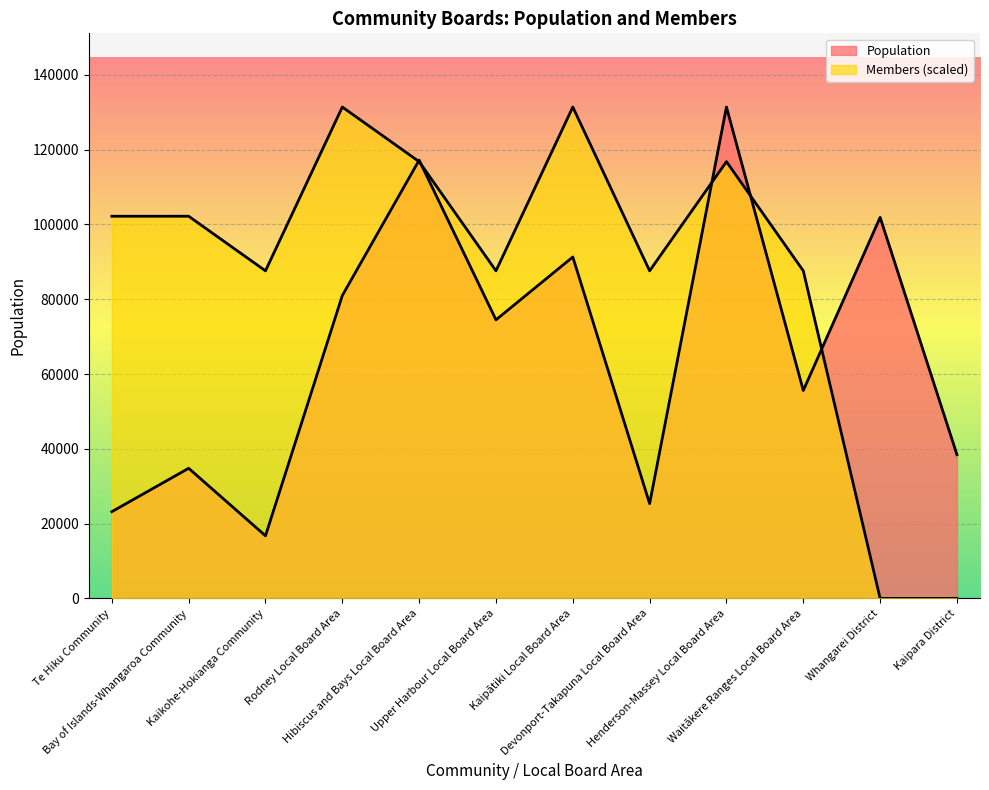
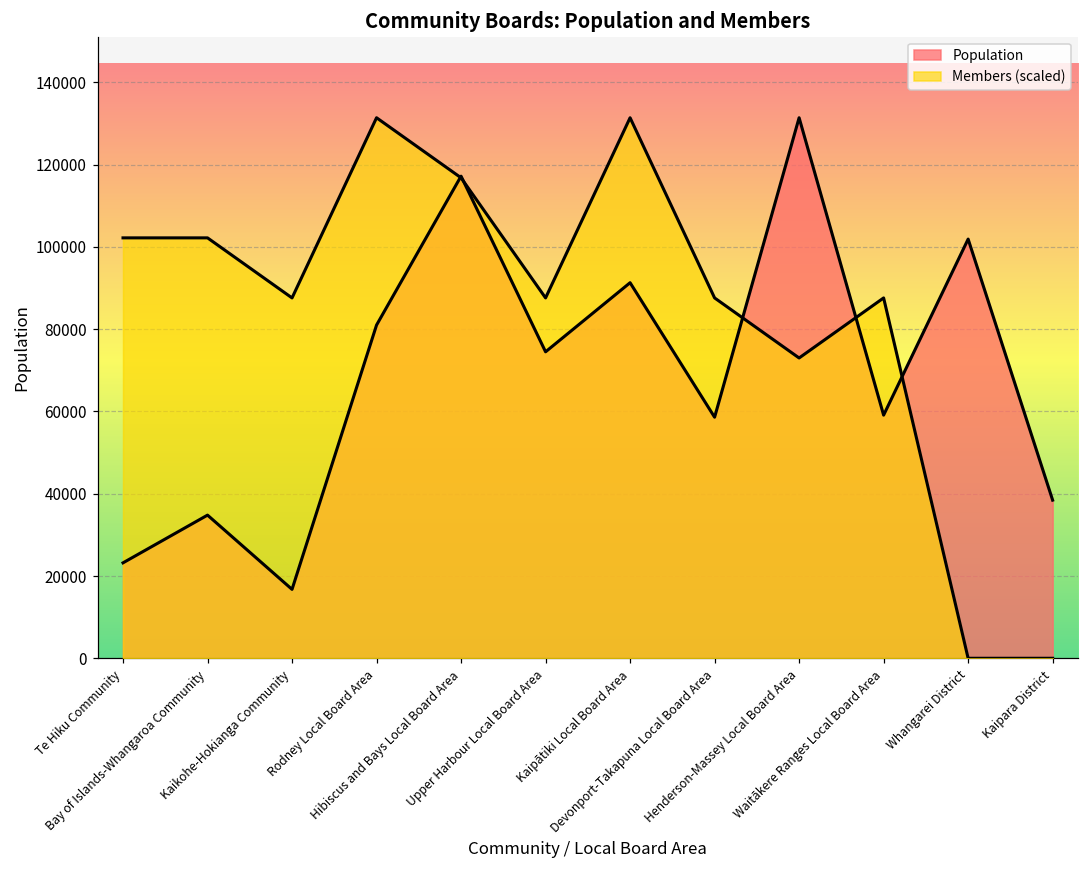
  {
    "Population": {
      "Te Hiku Community": 23000,
      "Bay of Islands-Whangaroa Community": 35000,
      "Kaikohe-Hokianga Community": 17000,
      "Rodney Local Board Area": 81000,
      "Upper Harbour Local Board Area": 75000,
      "Kaipātiki Local Board Area": 91000,
-     "Devonport-Takapuna Local Board Area": 25000,
+     "Devonport-Takapuna Local Board Area": 59000,
      "Henderson-Massey Local Board Area": 131000,
-     "Waitākere Ranges Local Board Area": 56000,
+     "Waitākere Ranges Local Board Area": 59000,
      "Whangarei District": 102000,
      "Kaipara District": 38000
    },
    "Members (scaled)": {
      "Te Hiku Community": 102000,
      "Bay of Islands-Whangaroa Community": 102000,
      "Kaikohe-Hokianga Community": 88000,
      "Rodney Local Board Area": 131000,
      "Upper Harbour Local Board Area": 88000,
      "Kaipātiki Local Board Area": 131000,
      "Devonport-Takapuna Local Board Area": 88000,
-     "Henderson-Massey Local Board Area": 117000,
+     "Henderson-Massey Local Board Area": 73000,
      "Waitākere Ranges Local Board Area": 88000,
      "Whangarei District": 0,
      "Kaipara District": 0
    }
  }
